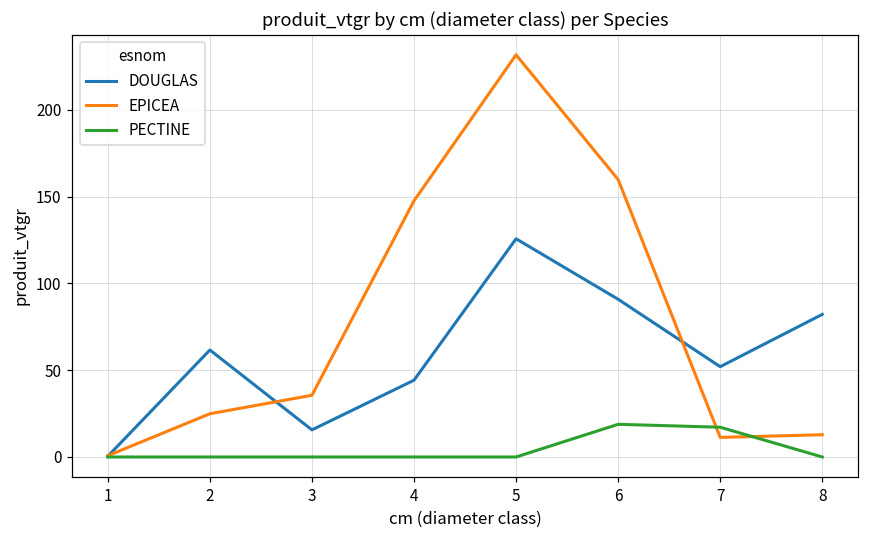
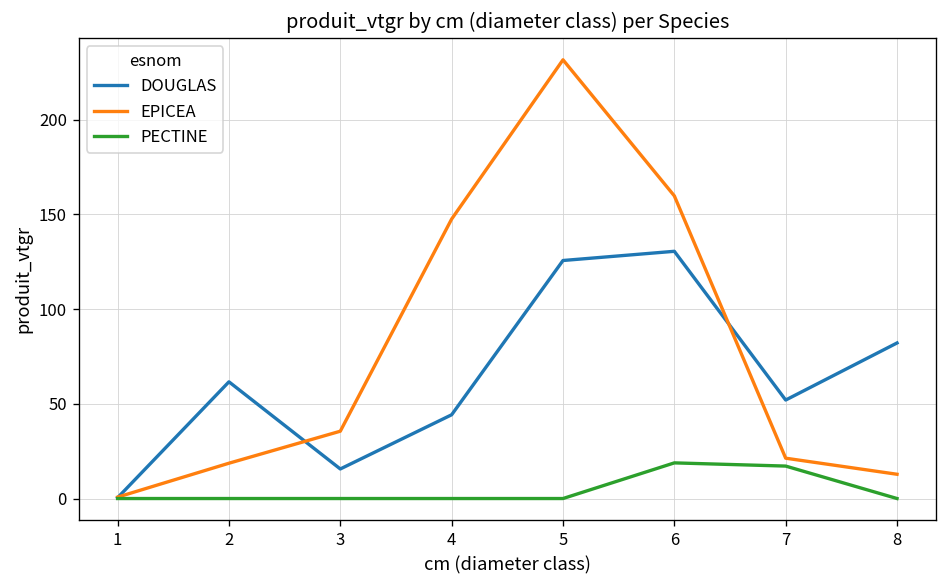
  {
    "DOUGLAS": {
      "2": 62,
      "3": 16,
      "4": 44,
      "5": 126,
-     "6": 91,
+     "6": 131,
      "7": 52,
      "8": 82
    },
    "EPICEA": {
-     "2": 25,
+     "2": 19,
      "3": 36,
      "4": 148,
      "5": 232,
      "6": 160,
-     "7": 11,
+     "7": 21,
      "8": 13
    },
    "PECTINE": {
      "2": 0,
      "3": 0,
      "4": 0,
      "5": 0,
      "6": 19,
      "7": 17,
      "8": 0
    }
  }
